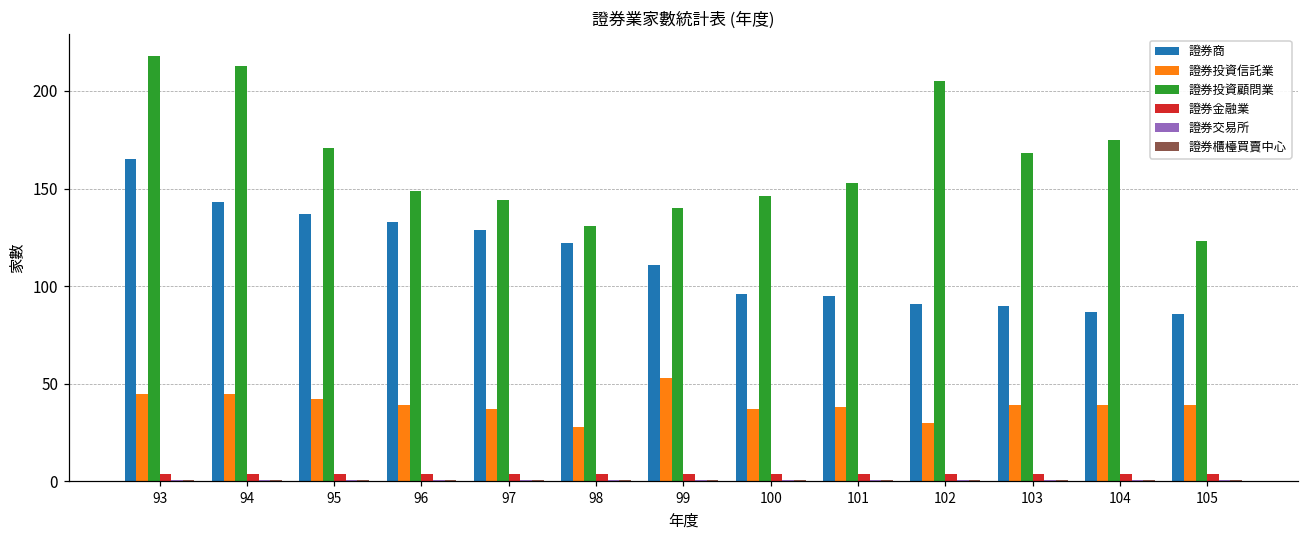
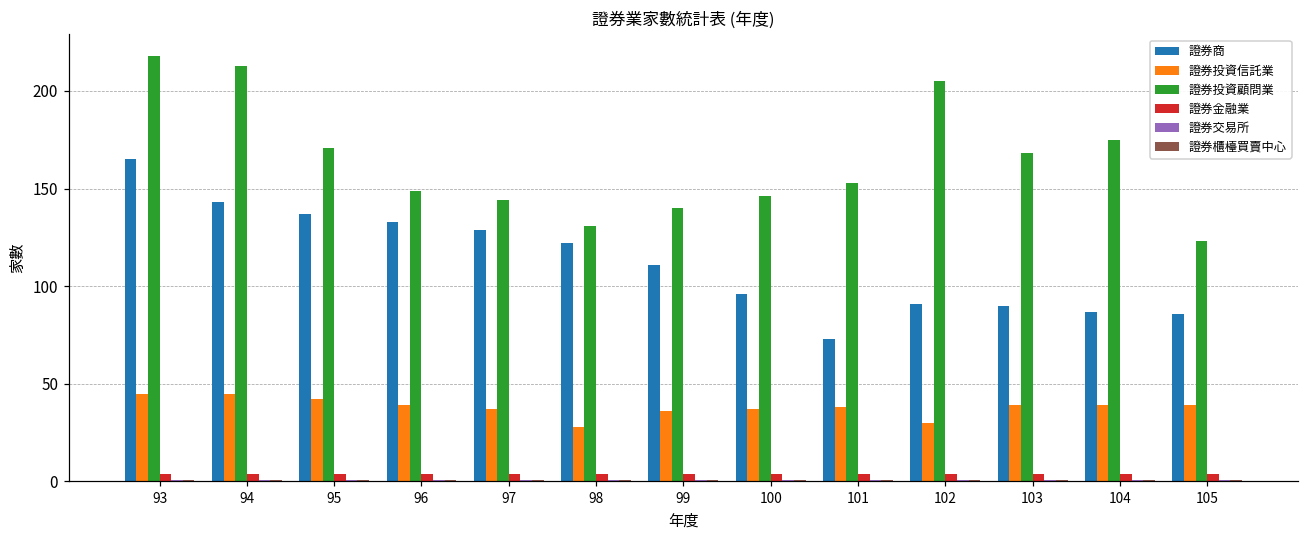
  {
    "證券商": {
      "93": 165,
      "94": 143,
      "95": 137,
      "96": 133,
      "97": 129,
      "98": 122,
      "99": 111,
      "100": 96,
-     "101": 95,
+     "101": 73,
      "102": 91,
      "103": 90,
      "104": 87,
      "105": 86
    },
    "證券投資信託業": {
      "93": 45,
      "94": 45,
      "95": 42,
      "96": 39,
      "97": 37,
      "98": 28,
-     "99": 53,
+     "99": 36,
      "100": 37,
      "101": 38,
      "102": 30,
      "103": 39,
      "104": 39,
      "105": 39
    },
    "證券投資顧問業": {
      "93": 218,
      "94": 213,
      "95": 171,
      "96": 149,
      "97": 144,
      "98": 131,
      "99": 140,
      "100": 146,
      "101": 153,
      "102": 205,
      "103": 168,
      "104": 175,
      "105": 123
    },
    "證券金融業": {
      "93": 4,
      "94": 4,
      "95": 4,
      "96": 4,
      "97": 4,
      "98": 4,
      "99": 4,
      "100": 4,
      "101": 4,
      "102": 4,
      "103": 4,
      "104": 4,
      "105": 4
    }
  }
